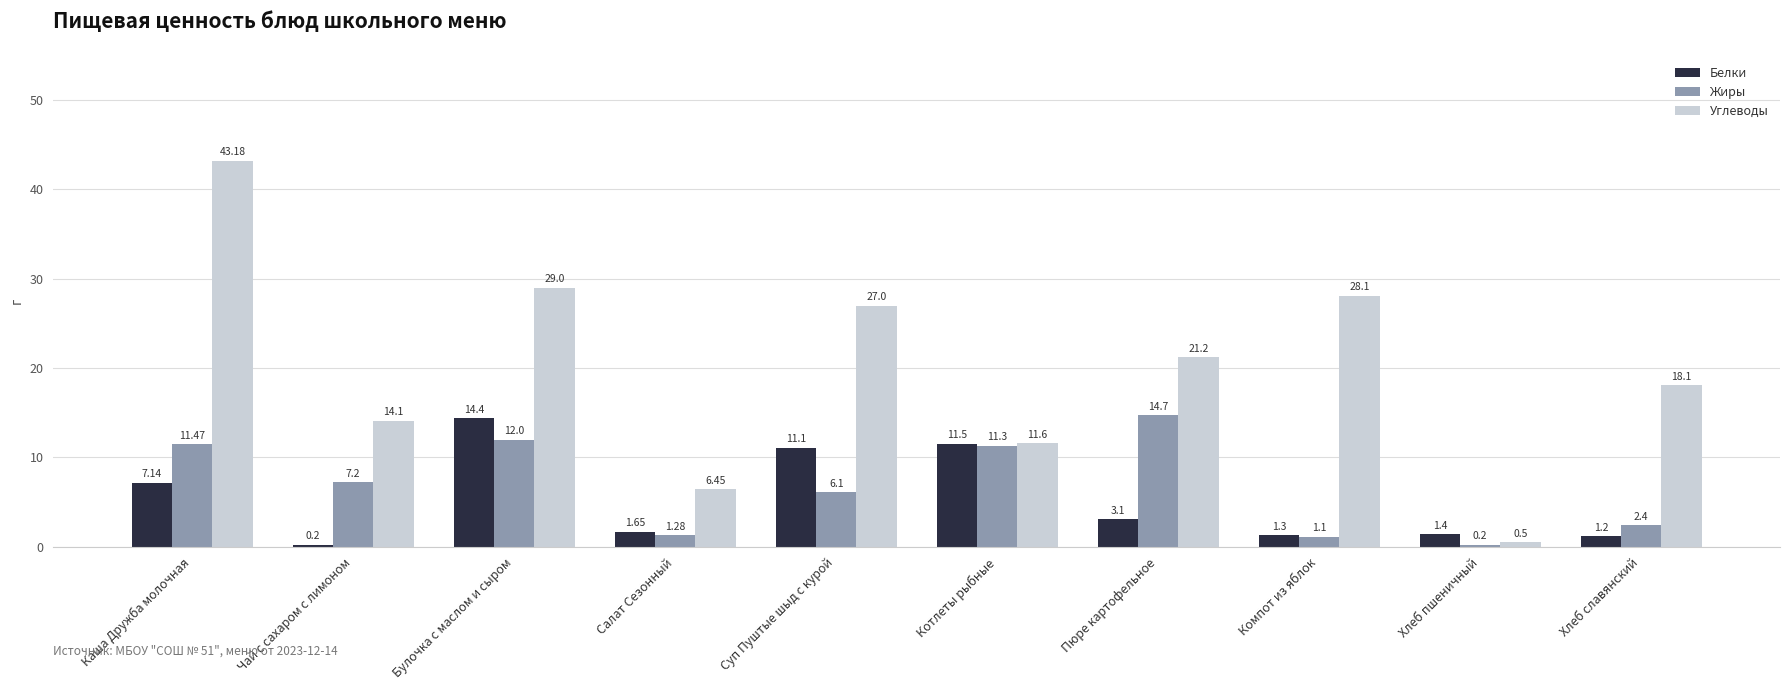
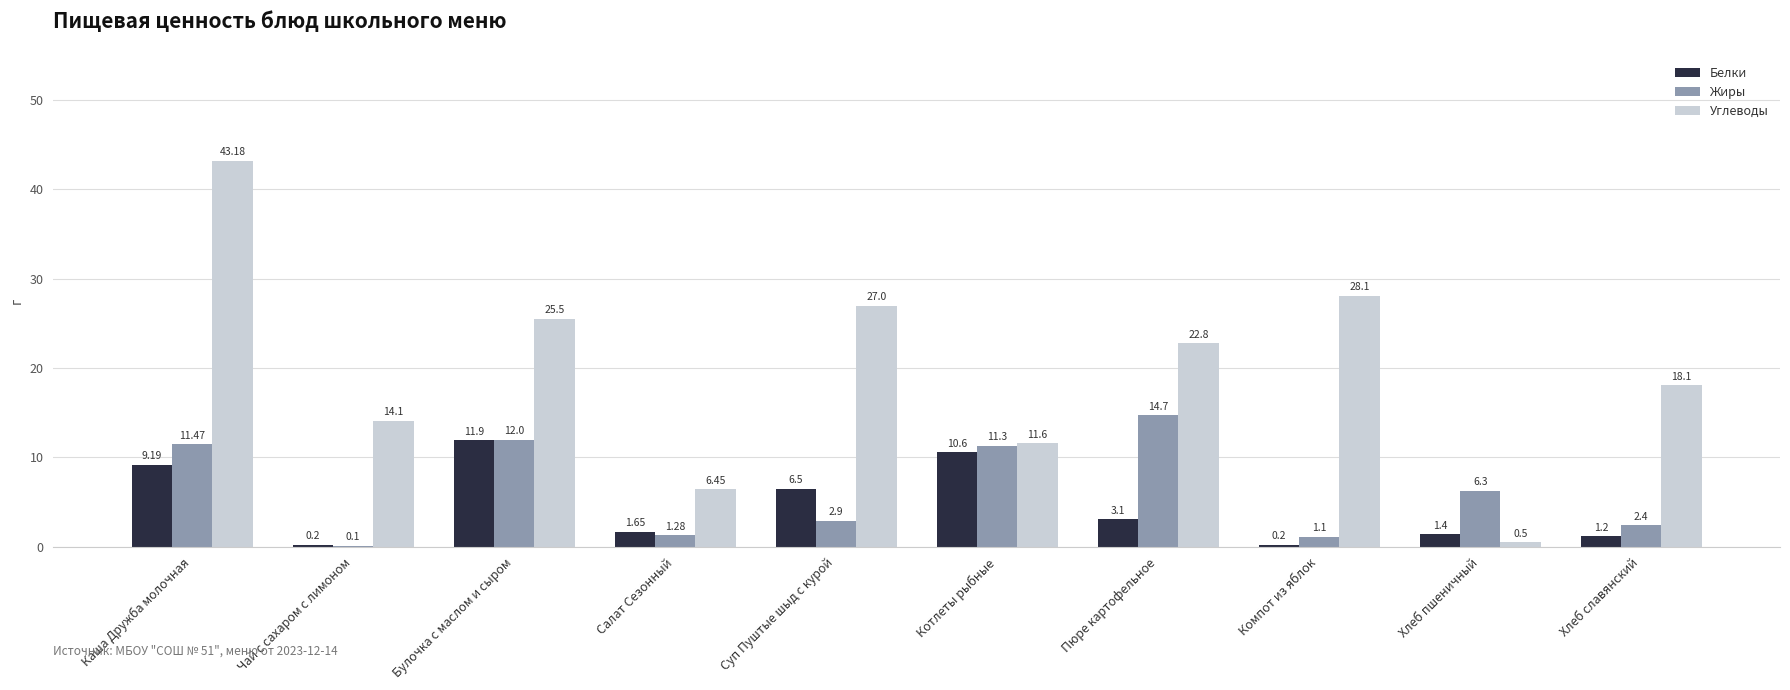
  {
    "Белки": {
-     "Каша Дружба молочная": 7.14,
+     "Каша Дружба молочная": 9.19,
      "Чай с сахаром с лимоном": 0.2,
-     "Булочка с маслом и сыром": 14.4,
+     "Булочка с маслом и сыром": 11.9,
      "Салат Сезонный": 1.65,
-     "Суп Пуштые шыд с курой": 11.1,
-     "Котлеты рыбные": 11.5,
+     "Суп Пуштые шыд с курой": 6.5,
+     "Котлеты рыбные": 10.6,
      "Пюре картофельное": 3.1,
-     "Компот из яблок": 1.3,
+     "Компот из яблок": 0.2,
      "Хлеб пшеничный": 1.4,
      "Хлеб славянский": 1.2
    },
    "Жиры": {
      "Каша Дружба молочная": 11.47,
-     "Чай с сахаром с лимоном": 7.2,
+     "Чай с сахаром с лимоном": 0.1,
      "Булочка с маслом и сыром": 12.0,
      "Салат Сезонный": 1.28,
-     "Суп Пуштые шыд с курой": 6.1,
+     "Суп Пуштые шыд с курой": 2.9,
      "Котлеты рыбные": 11.3,
      "Пюре картофельное": 14.7,
      "Компот из яблок": 1.1,
-     "Хлеб пшеничный": 0.2,
+     "Хлеб пшеничный": 6.3,
      "Хлеб славянский": 2.4
    },
    "Углеводы": {
      "Каша Дружба молочная": 43.18,
      "Чай с сахаром с лимоном": 14.1,
-     "Булочка с маслом и сыром": 29.0,
+     "Булочка с маслом и сыром": 25.5,
      "Салат Сезонный": 6.45,
      "Суп Пуштые шыд с курой": 27.0,
      "Котлеты рыбные": 11.6,
-     "Пюре картофельное": 21.2,
+     "Пюре картофельное": 22.8,
      "Компот из яблок": 28.1,
      "Хлеб пшеничный": 0.5,
      "Хлеб славянский": 18.1
    }
  }
